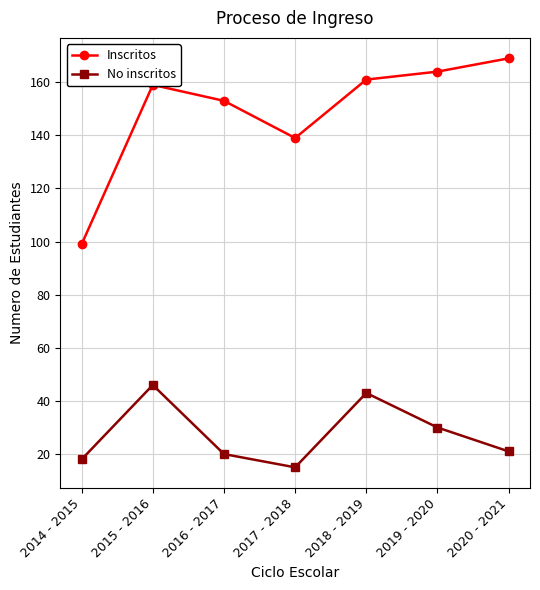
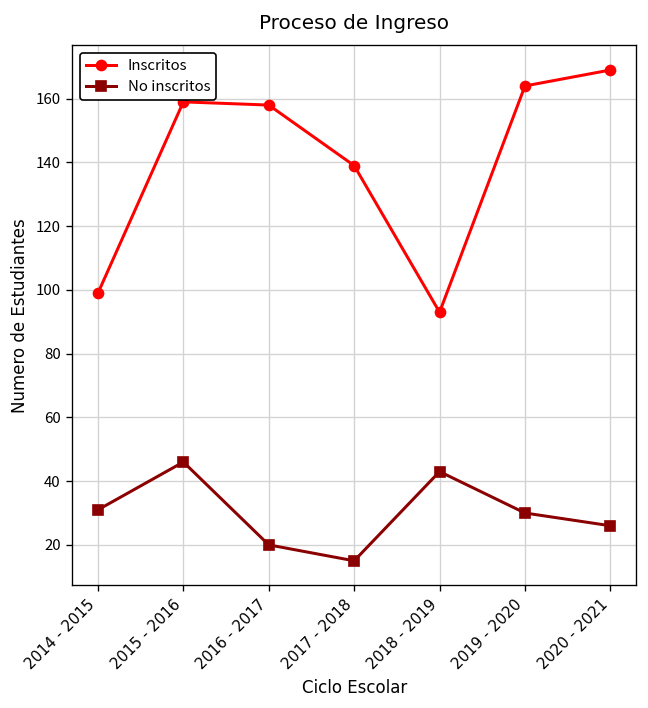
  {
    "Inscritos": {
      "2014 - 2015": 99,
-     "2016 - 2017": 153,
+     "2016 - 2017": 158,
      "2017 - 2018": 139,
-     "2018 - 2019": 161,
+     "2018 - 2019": 93,
      "2019 - 2020": 164,
      "2020 - 2021": 169
    },
    "No inscritos": {
-     "2014 - 2015": 18,
+     "2014 - 2015": 31,
      "2015 - 2016": 46,
      "2016 - 2017": 20,
      "2017 - 2018": 15,
      "2018 - 2019": 43,
      "2019 - 2020": 30,
-     "2020 - 2021": 21
+     "2020 - 2021": 26
    }
  }
